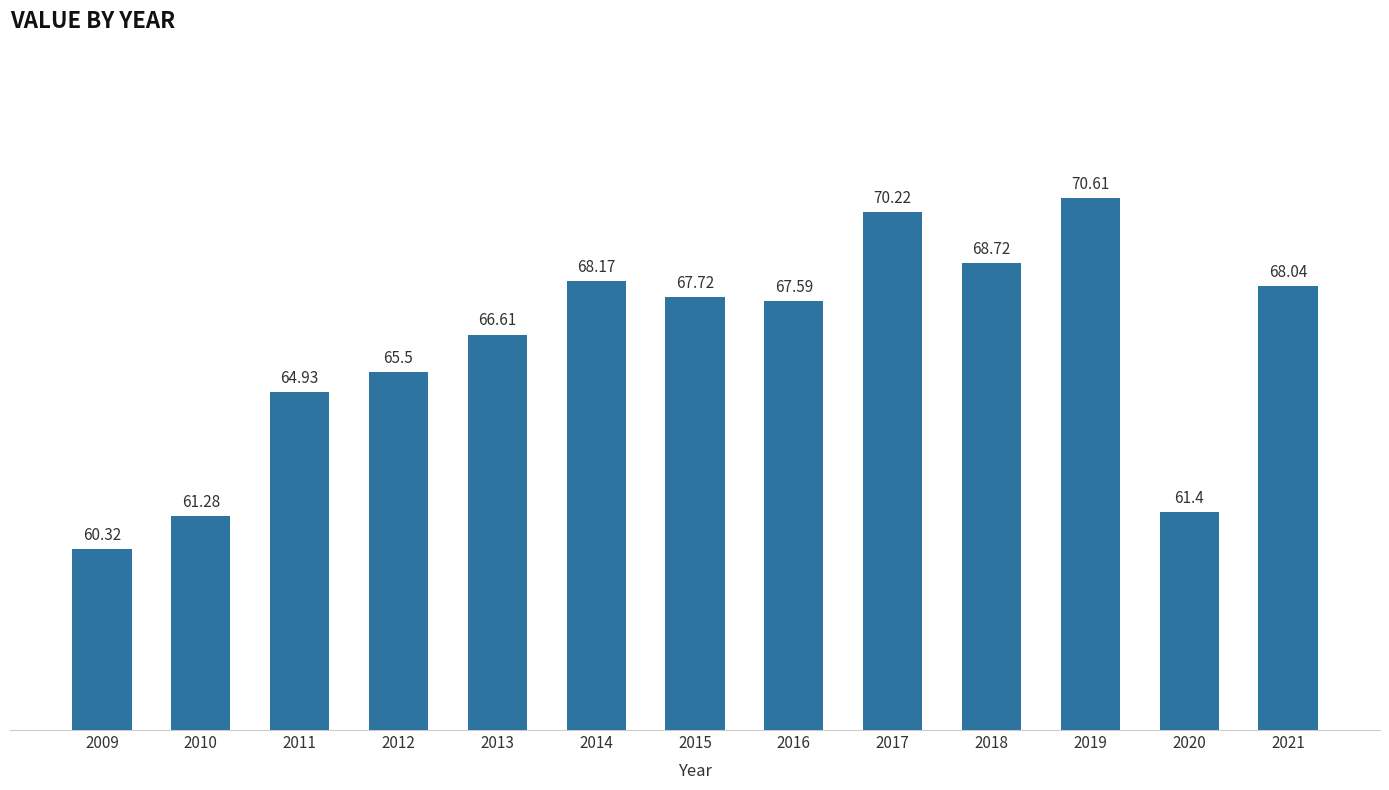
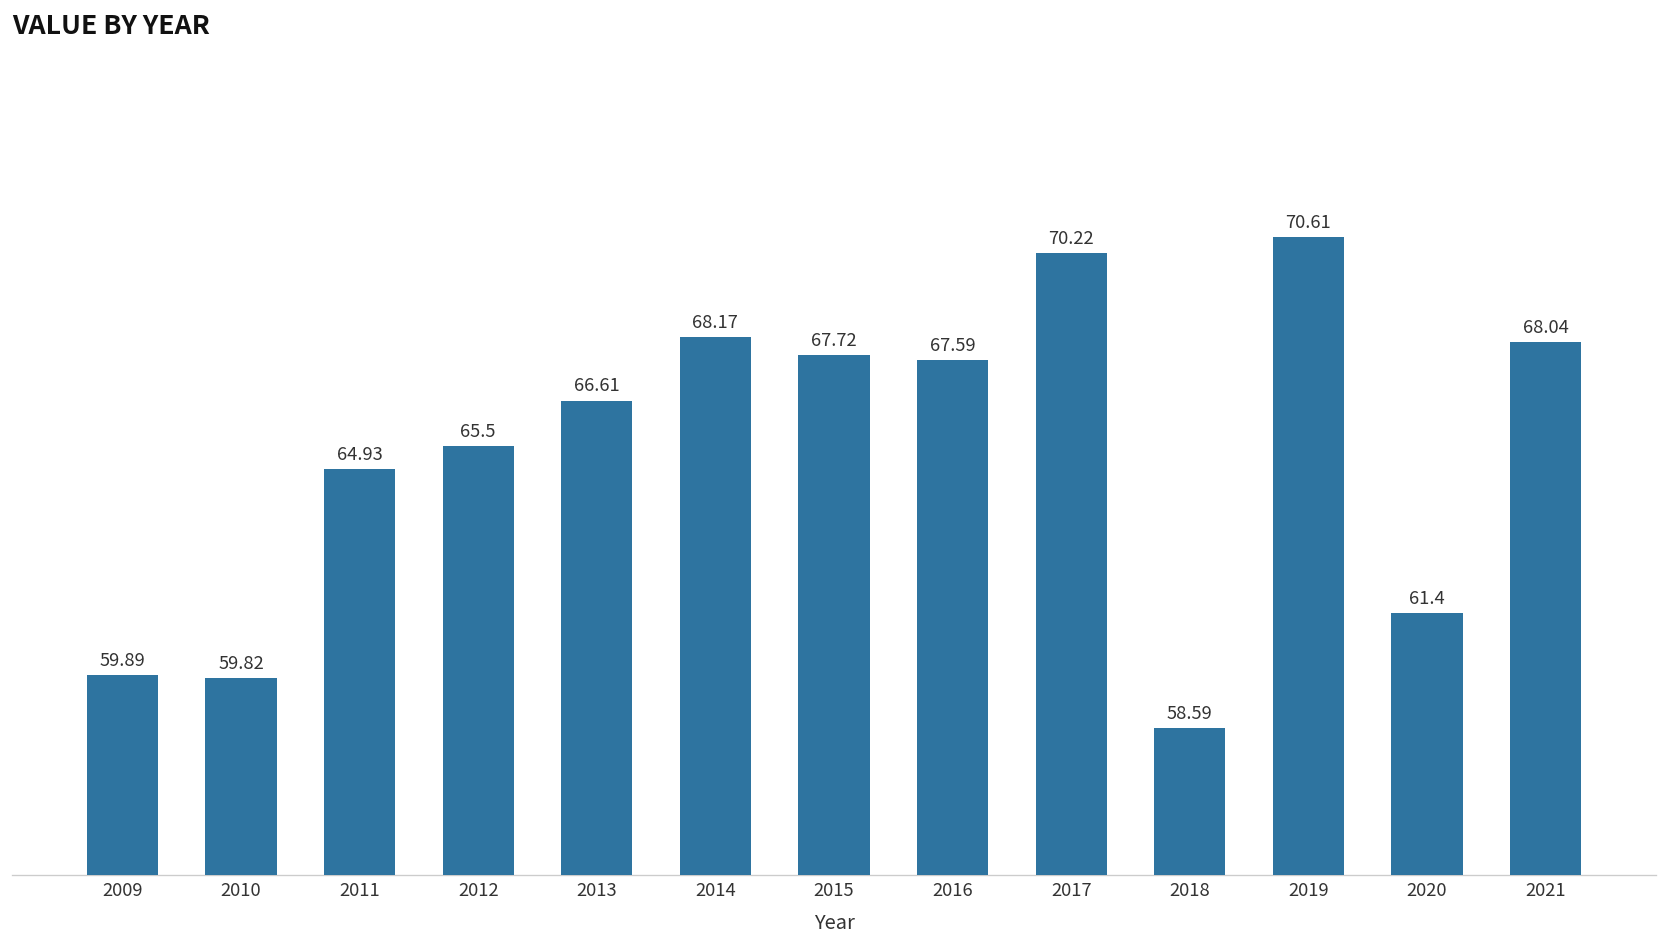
  {
-   "2009": 60.32,
-   "2010": 61.28,
+   "2009": 59.89,
+   "2010": 59.82,
    "2011": 64.93,
    "2012": 65.5,
    "2013": 66.61,
    "2014": 68.17,
    "2015": 67.72,
    "2016": 67.59,
    "2017": 70.22,
-   "2018": 68.72,
+   "2018": 58.59,
    "2019": 70.61,
    "2020": 61.4,
    "2021": 68.04
  }
